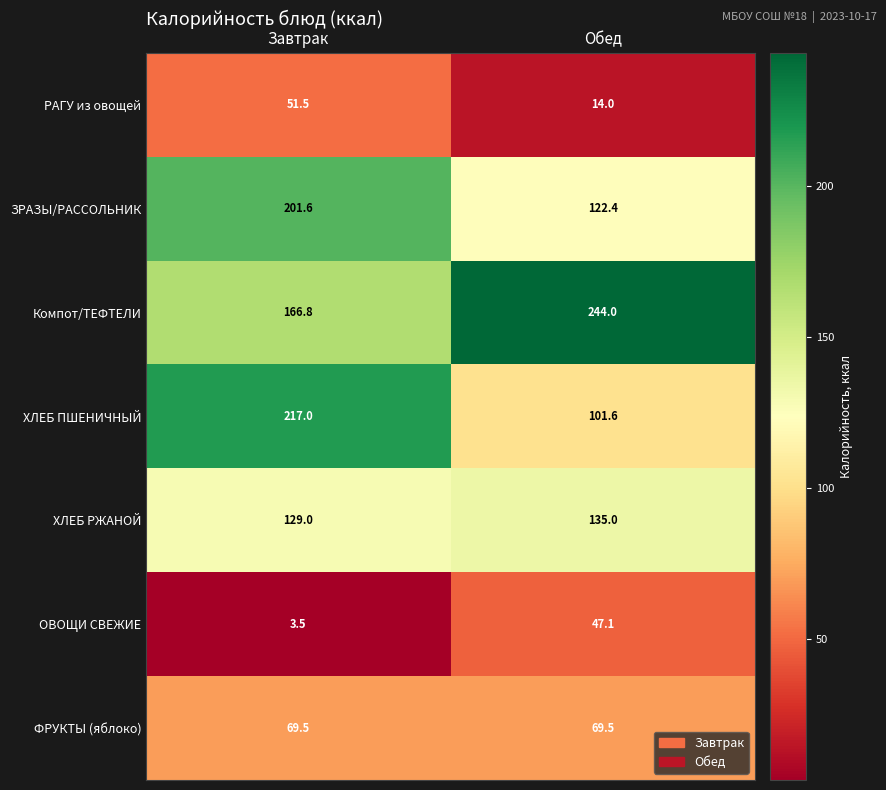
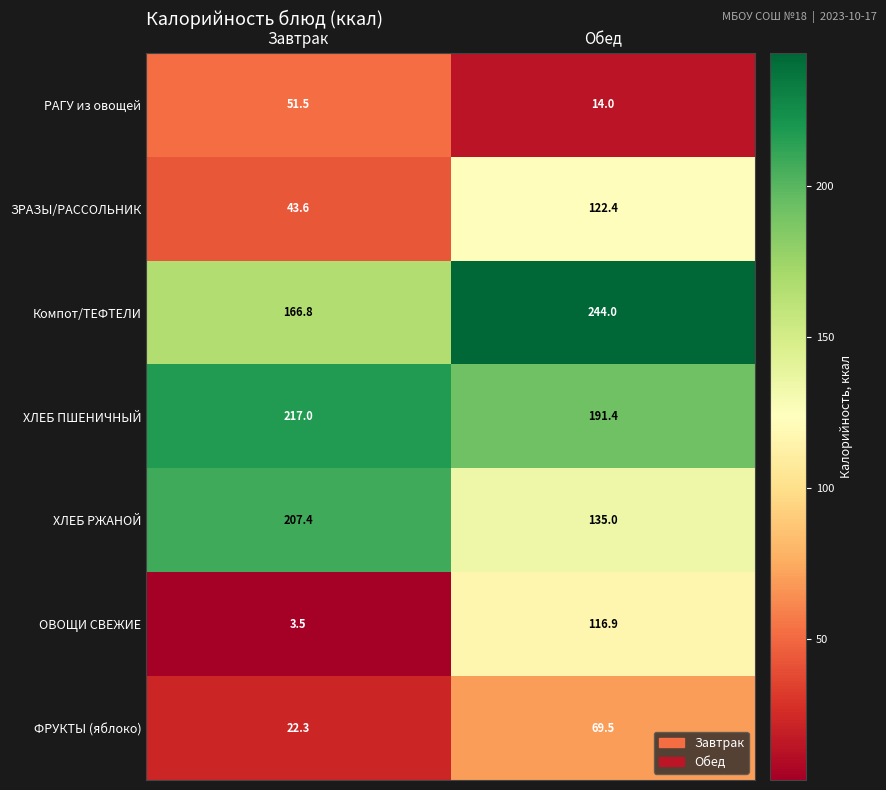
  {
    "РАГУ из овощей": {
      "Завтрак": 51.5,
      "Обед": 14.0
    },
    "ЗРАЗЫ/РАССОЛЬНИК": {
-     "Завтрак": 201.6,
+     "Завтрак": 43.6,
      "Обед": 122.4
    },
    "Компот/ТЕФТЕЛИ": {
      "Завтрак": 166.8,
      "Обед": 244.0
    },
    "ХЛЕБ ПШЕНИЧНЫЙ": {
      "Завтрак": 217.0,
-     "Обед": 101.6
+     "Обед": 191.4
    },
    "ХЛЕБ РЖАНОЙ": {
-     "Завтрак": 129.0,
+     "Завтрак": 207.4,
      "Обед": 135.0
    },
    "ОВОЩИ СВЕЖИЕ": {
      "Завтрак": 3.5,
-     "Обед": 47.1
+     "Обед": 116.9
    },
    "ФРУКТЫ (яблоко)": {
-     "Завтрак": 69.5,
+     "Завтрак": 22.3,
      "Обед": 69.5
    }
  }
